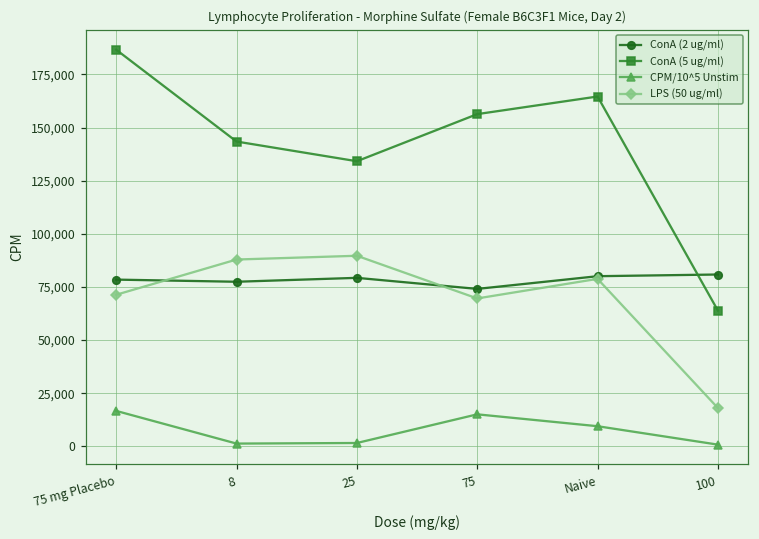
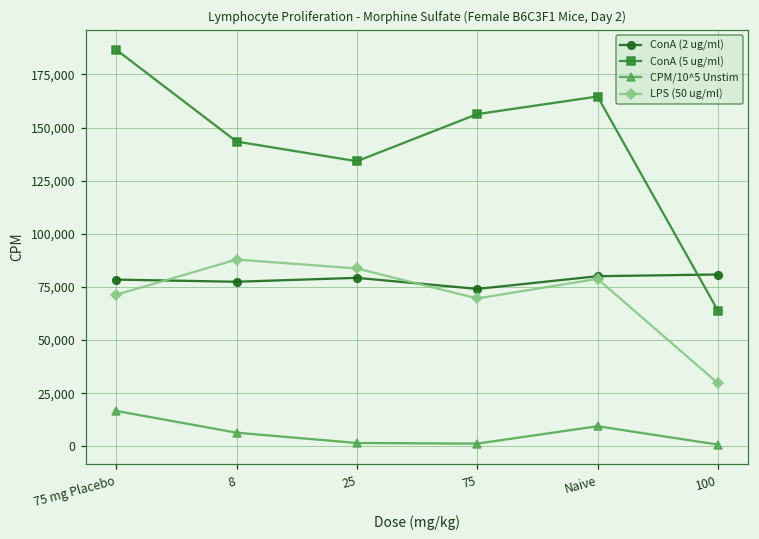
  {
    "CPM/10^5 Unstim": {
      "75 mg Placebo": "17,000",
-     "8": "1,000",
+     "8": "6,000",
      "25": "2,000",
-     "75": "15,000",
+     "75": "1,000",
      "Naive": "9,000",
      "100": "1,000"
    },
    "LPS (50 ug/ml)": {
      "75 mg Placebo": "71,000",
      "8": "88,000",
-     "25": "90,000",
+     "25": "84,000",
      "75": "70,000",
-     "100": "18,000"
+     "100": "30,000"
    }
  }
